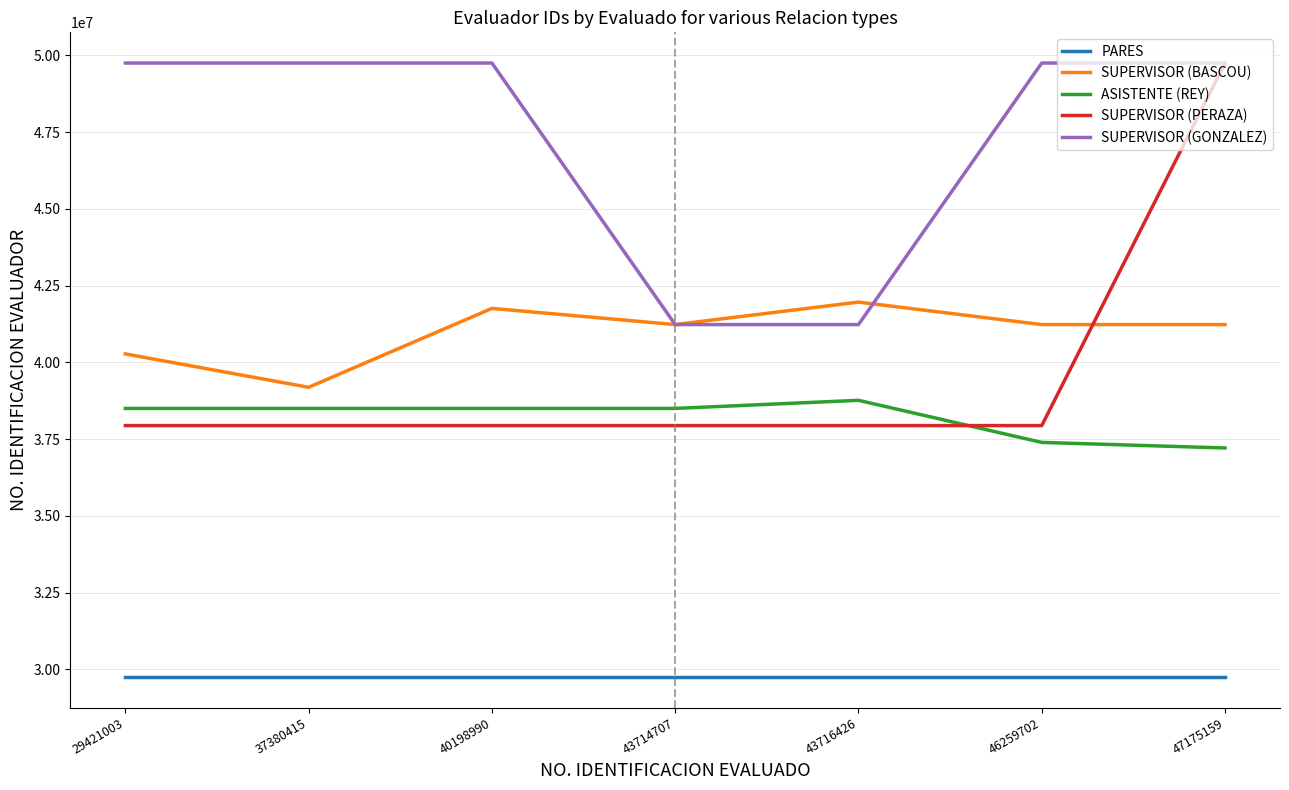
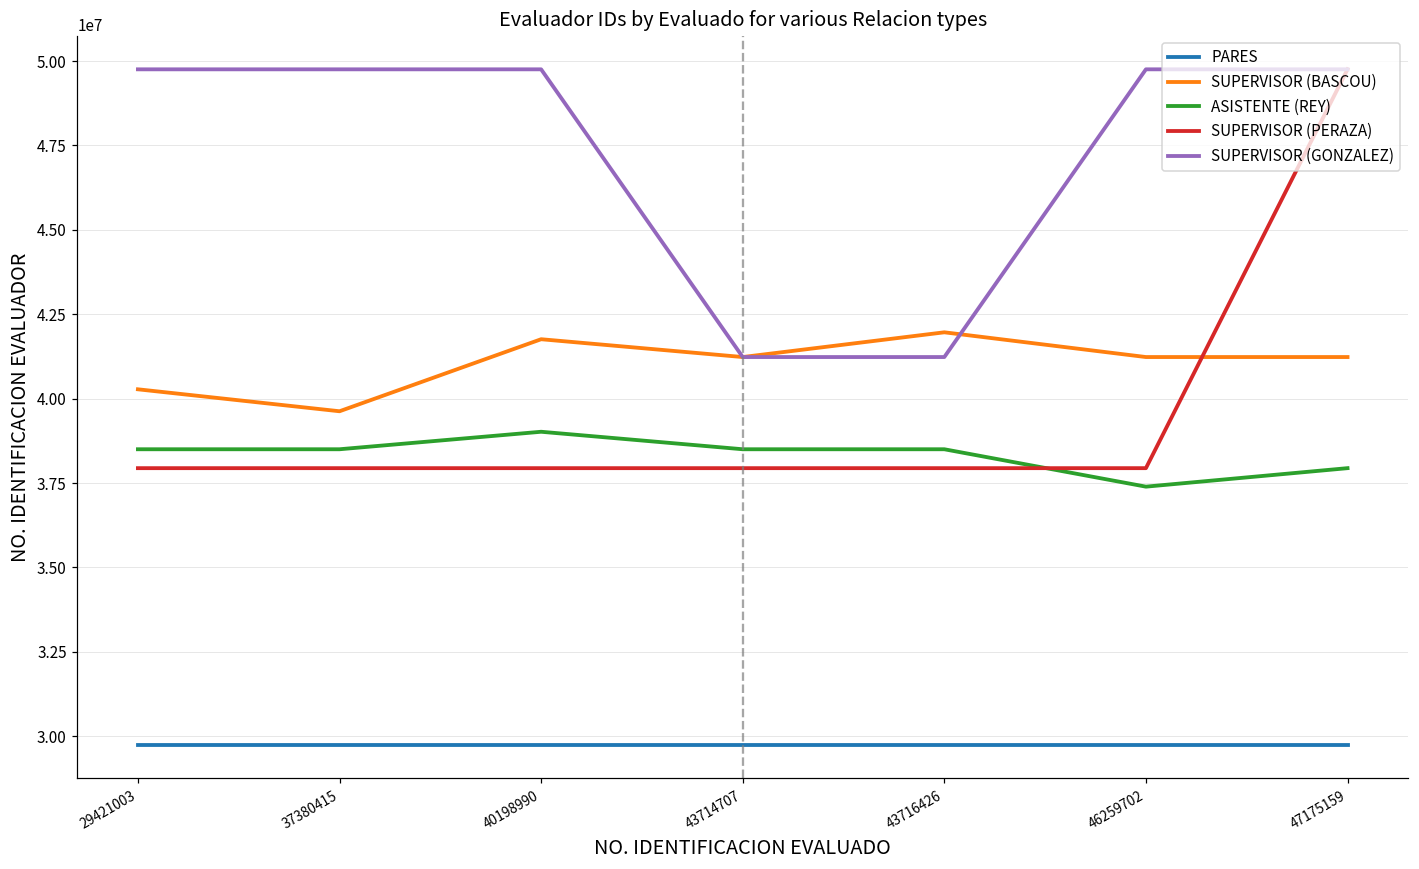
  {
    "PARES": {
      "29421003": 29800000,
      "37380415": 29800000,
      "40198990": 29800000,
      "43714707": 29800000,
      "43716426": 29800000,
      "46259702": 29800000,
      "47175159": 29800000
    },
    "SUPERVISOR (BASCOU)": {
      "29421003": 40300000,
-     "37380415": 39200000,
+     "37380415": 39600000,
      "40198990": 41800000,
      "43716426": 42000000,
      "46259702": 41200000,
      "47175159": 41200000
    },
    "ASISTENTE (REY)": {
      "29421003": 38500000,
      "37380415": 38500000,
-     "40198990": 38500000,
+     "40198990": 39000000,
      "43714707": 38500000,
-     "43716426": 38800000,
+     "43716426": 38500000,
      "46259702": 37400000,
-     "47175159": 37200000
+     "47175159": 37900000
    },
    "SUPERVISOR (PERAZA)": {
      "29421003": 37900000,
      "37380415": 37900000,
      "40198990": 37900000,
      "43714707": 37900000,
      "43716426": 37900000,
      "46259702": 37900000
    },
    "SUPERVISOR (GONZALEZ)": {
      "29421003": 49800000,
      "37380415": 49800000,
      "40198990": 49800000,
      "43716426": 41200000,
      "46259702": 49800000
    }
  }
